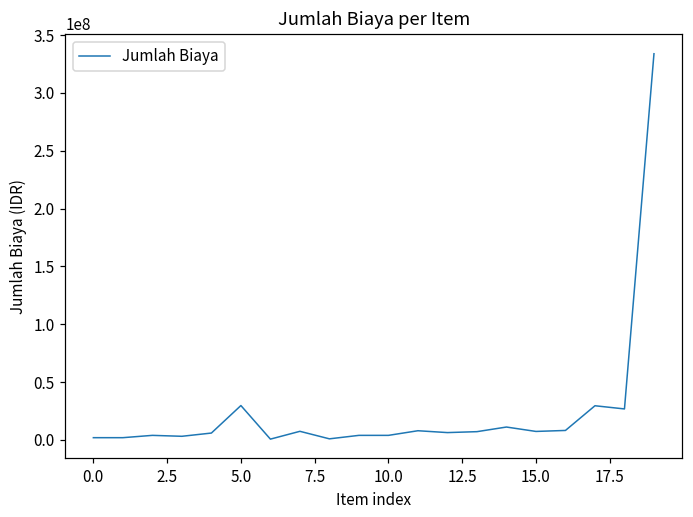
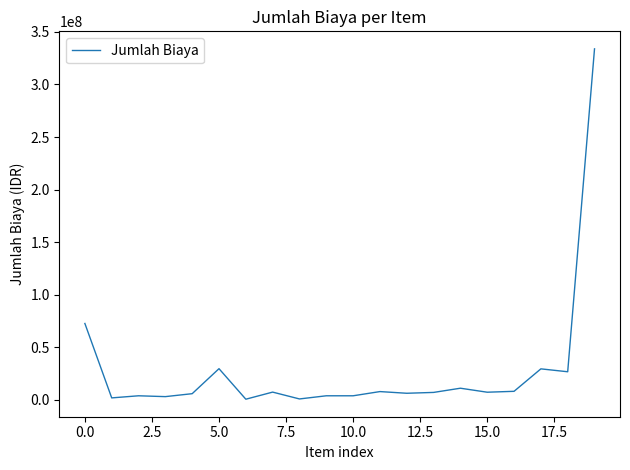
  {
-   "0.0": 2000000,
+   "0.0": 73000000,
    "5.0": 30000000,
    "10.0": 4000000,
    "15.0": 7000000
  }
